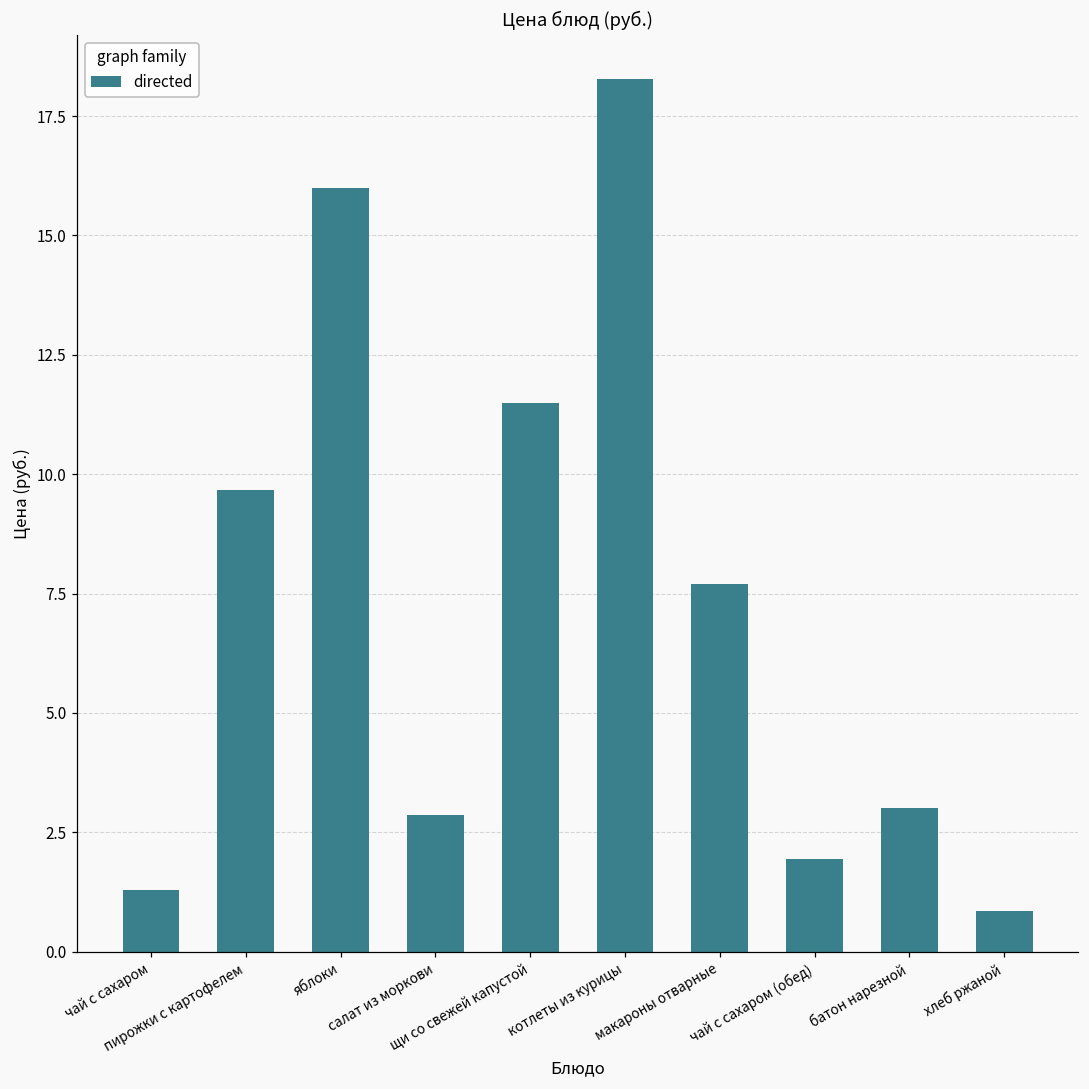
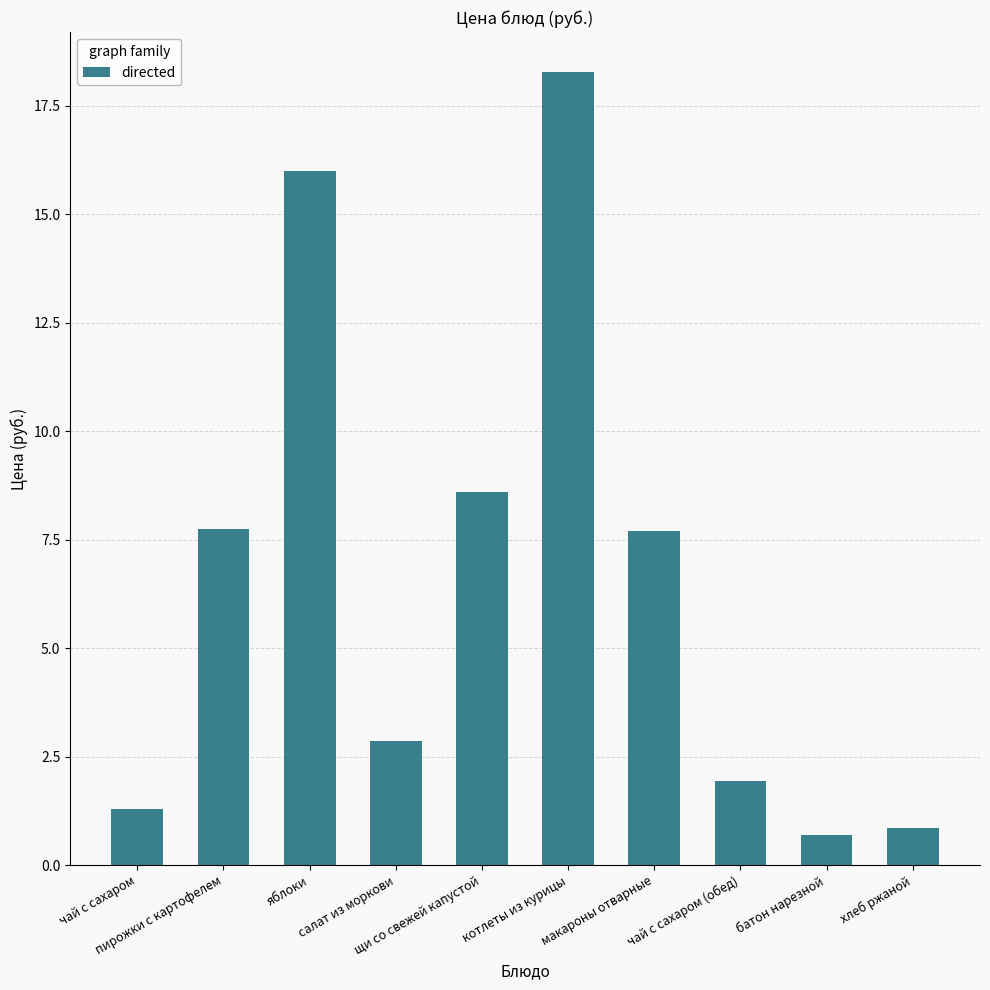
  {
    "чай с сахаром": 1.3,
-   "пирожки с картофелем": 9.7,
+   "пирожки с картофелем": 7.8,
    "яблоки": 16.0,
    "салат из моркови": 2.9,
-   "щи со свежей капустой": 11.5,
+   "щи со свежей капустой": 8.6,
    "котлеты из курицы": 18.3,
    "макароны отварные": 7.7,
    "чай с сахаром (обед)": 1.9,
-   "батон нарезной": 3.0,
+   "батон нарезной": 0.7,
    "хлеб ржаной": 0.9
  }
